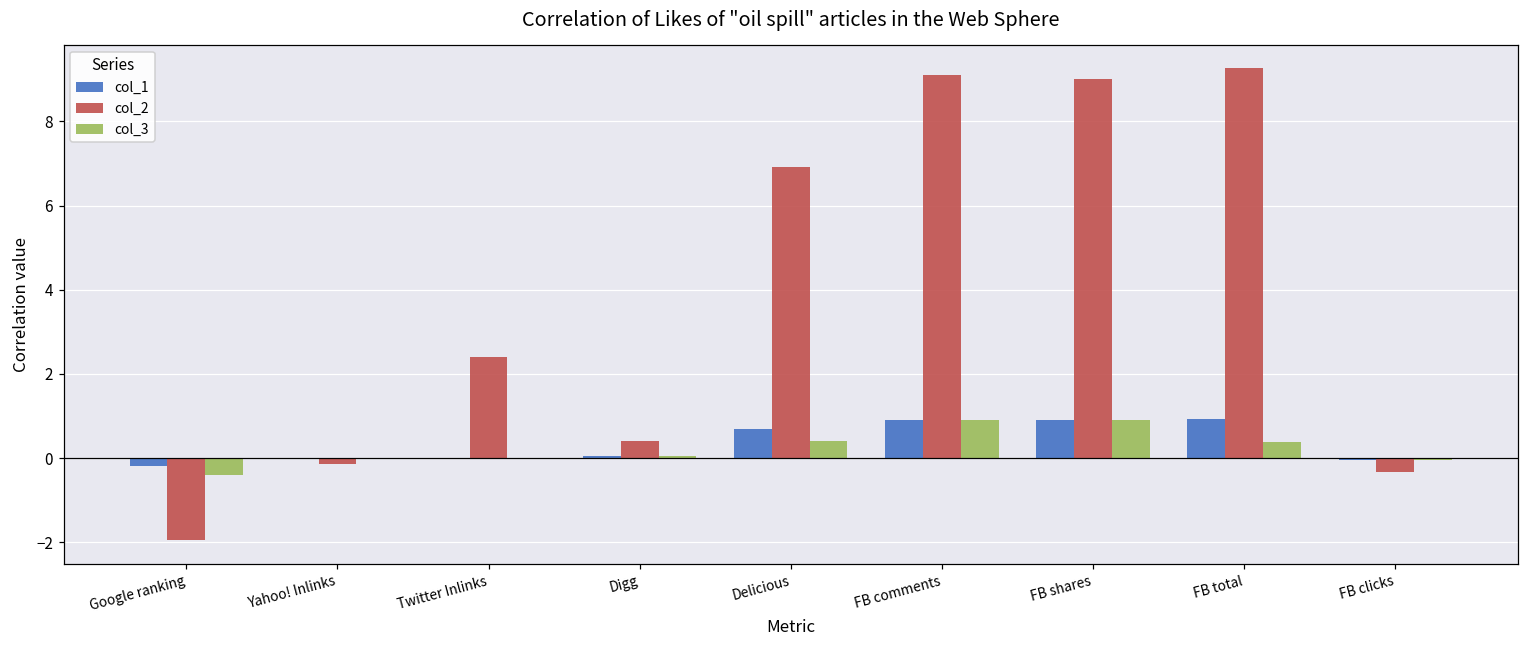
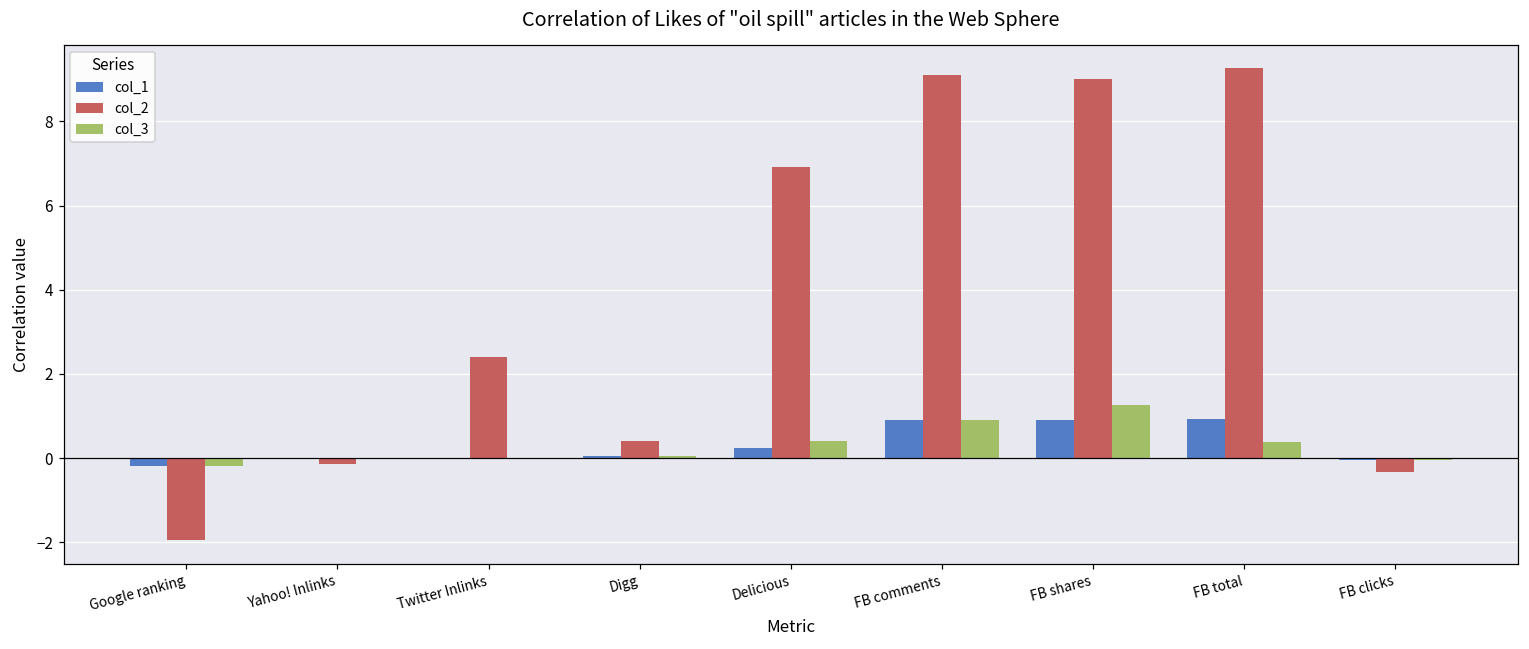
  {
    "col_1": {
      "Google ranking": -0.2,
-     "Delicious": 0.7,
+     "Delicious": 0.2,
      "FB comments": 0.9,
      "FB shares": 0.9,
      "FB total": 0.9
    },
    "col_2": {
      "Google ranking": -1.9,
      "Yahoo! Inlinks": -0.1,
      "Twitter Inlinks": 2.4,
      "Digg": 0.4,
      "Delicious": 6.9,
      "FB comments": 9.1,
      "FB shares": 9.0,
      "FB total": 9.3,
      "FB clicks": -0.3
    },
    "col_3": {
-     "Google ranking": -0.4,
+     "Google ranking": -0.2,
      "Delicious": 0.4,
      "FB comments": 0.9,
-     "FB shares": 0.9,
+     "FB shares": 1.3,
      "FB total": 0.4
    }
  }
